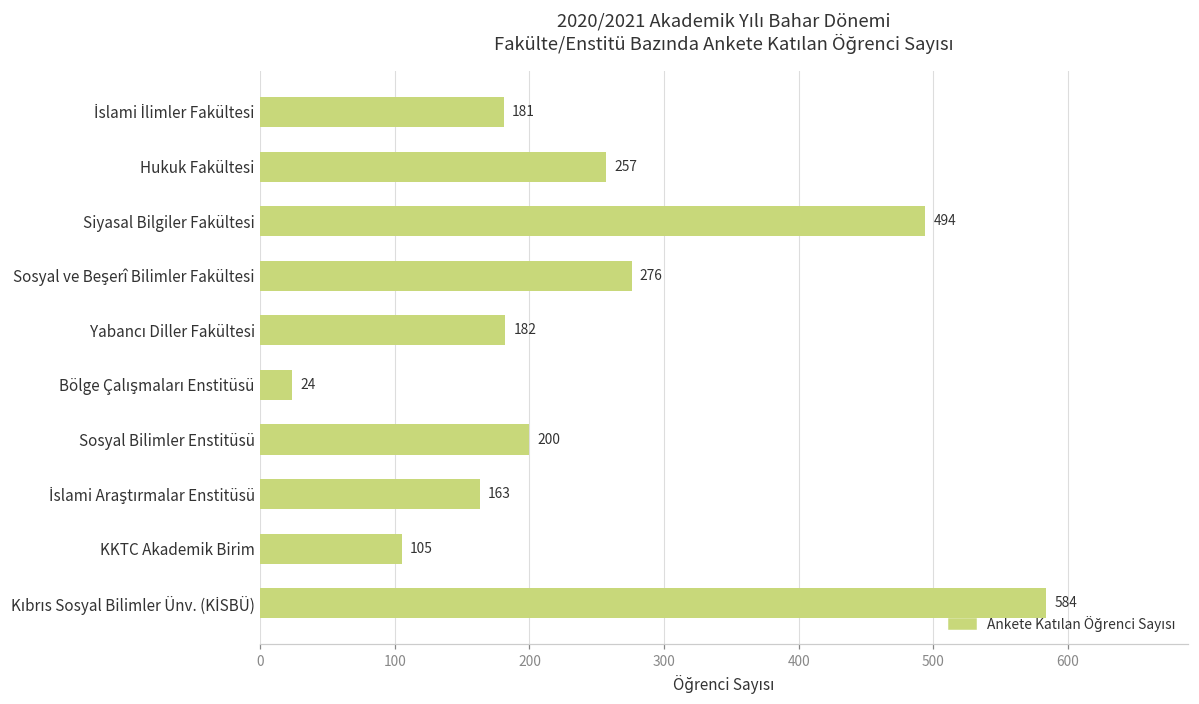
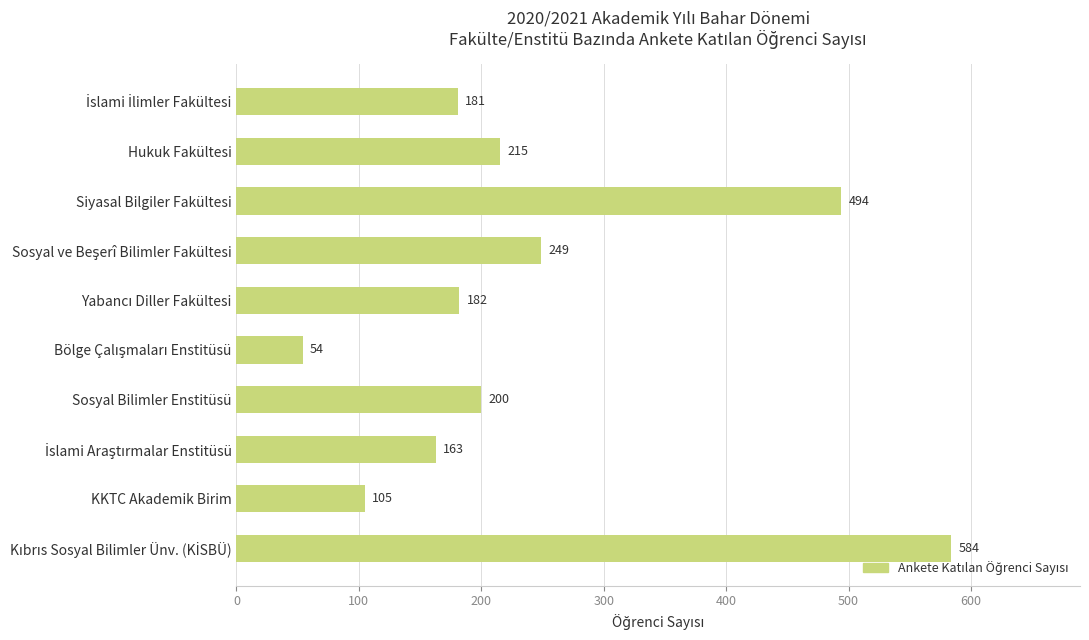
  {
    "İslami İlimler Fakültesi": 181,
-   "Hukuk Fakültesi": 257,
+   "Hukuk Fakültesi": 215,
    "Siyasal Bilgiler Fakültesi": 494,
-   "Sosyal ve Beşerî Bilimler Fakültesi": 276,
+   "Sosyal ve Beşerî Bilimler Fakültesi": 249,
    "Yabancı Diller Fakültesi": 182,
-   "Bölge Çalışmaları Enstitüsü": 24,
+   "Bölge Çalışmaları Enstitüsü": 54,
    "Sosyal Bilimler Enstitüsü": 200,
    "İslami Araştırmalar Enstitüsü": 163,
    "KKTC Akademik Birim": 105,
    "Kıbrıs Sosyal Bilimler Ünv. (KİSBÜ)": 584
  }
